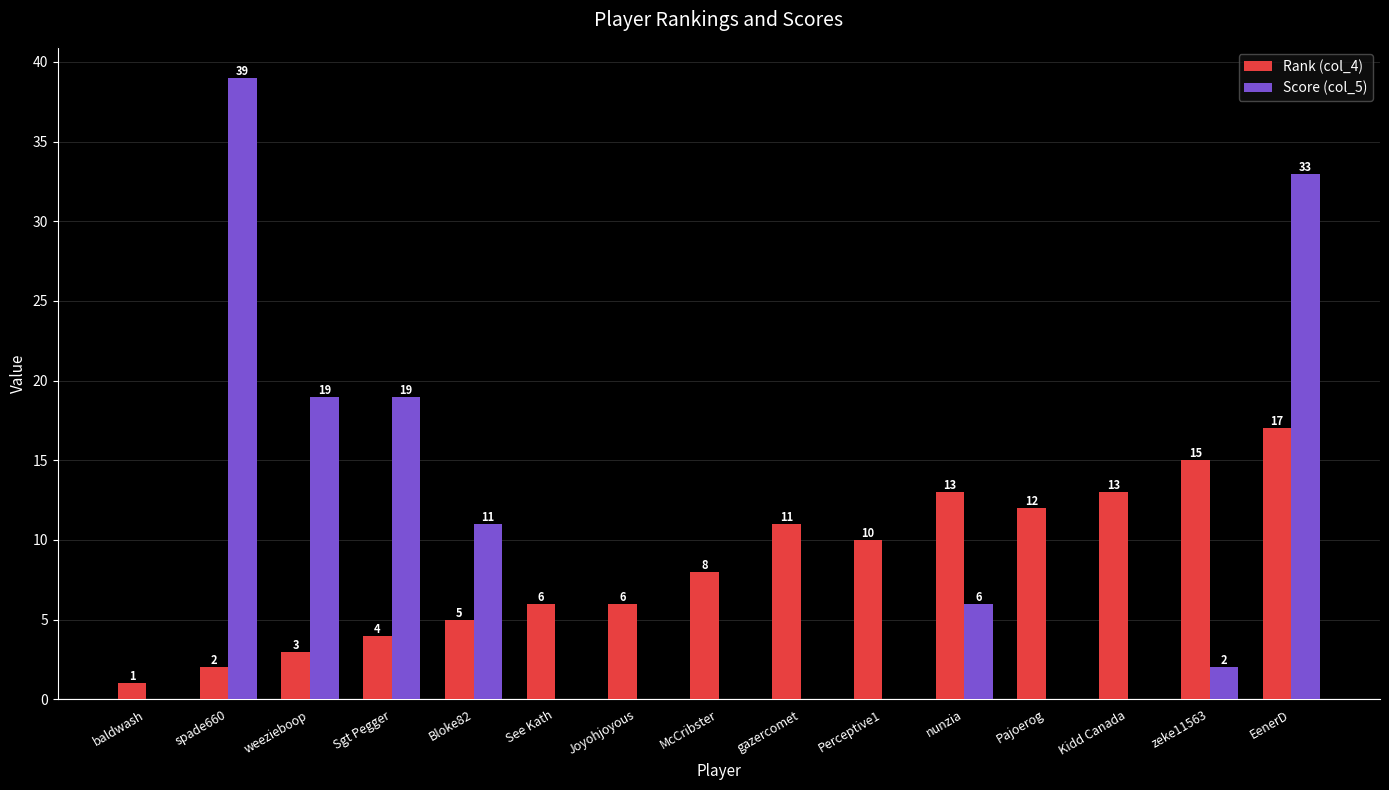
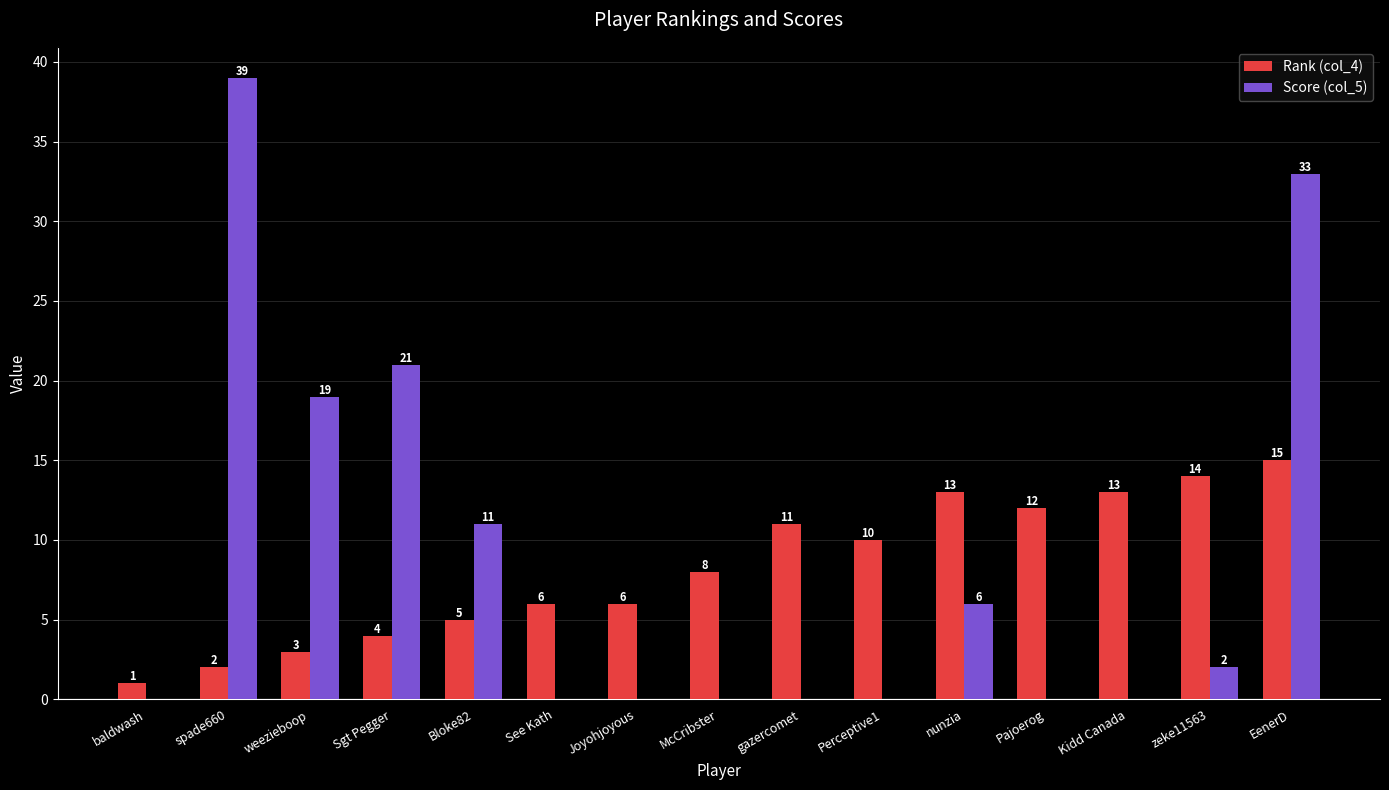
  {
    "Rank (col_4)": {
      "baldwash": 1,
      "spade660": 2,
      "weezieboop": 3,
      "Sgt Pegger": 4,
      "Bloke82": 5,
      "See Kath": 6,
      "Joyohjoyous": 6,
      "McCribster": 8,
      "gazercomet": 11,
      "Perceptive1": 10,
      "nunzia": 13,
      "Pajoerog": 12,
      "Kidd Canada": 13,
-     "zeke11563": 15,
-     "EenerD": 17
+     "zeke11563": 14,
+     "EenerD": 15
    },
    "Score (col_5)": {
      "spade660": 39,
      "weezieboop": 19,
-     "Sgt Pegger": 19,
+     "Sgt Pegger": 21,
      "Bloke82": 11,
      "nunzia": 6,
      "zeke11563": 2,
      "EenerD": 33
    }
  }
